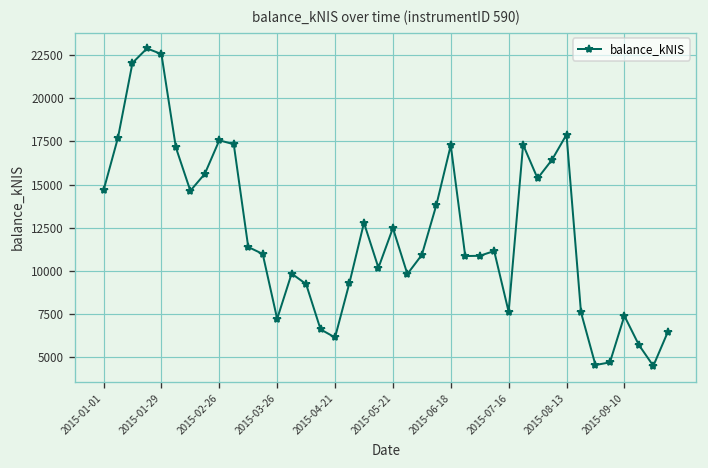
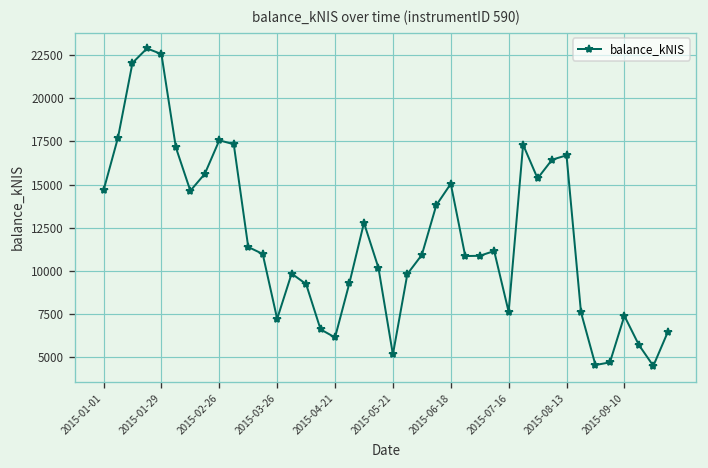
  {
    "2015-01-01": 14700,
    "2015-01-29": 22600,
    "2015-02-26": 17600,
    "2015-03-26": 7200,
    "2015-04-21": 6200,
-   "2015-05-21": 12500,
-   "2015-06-18": 17300,
+   "2015-05-21": 5200,
+   "2015-06-18": 15000,
    "2015-07-16": 7600,
-   "2015-08-13": 17900,
+   "2015-08-13": 16700,
    "2015-09-10": 7400
  }
